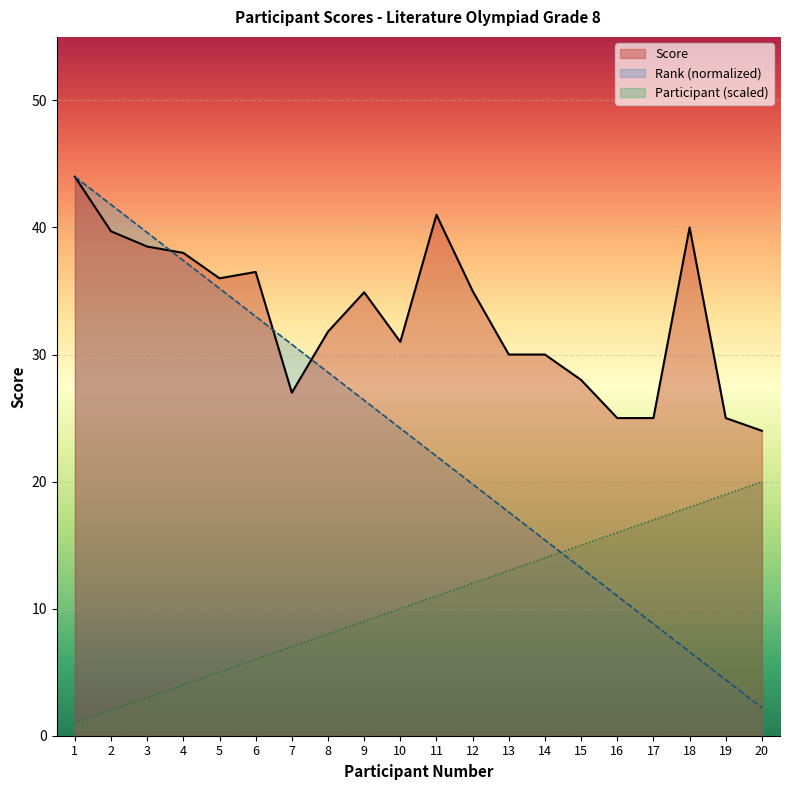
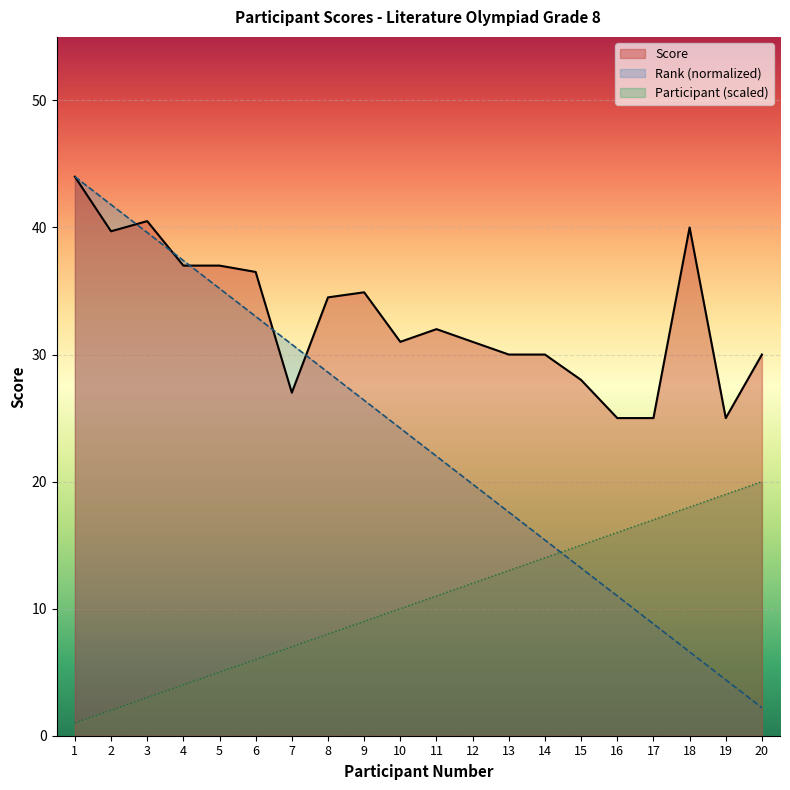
  {
    "Score": {
      "2": 39.7,
-     "3": 38.5,
-     "4": 38,
-     "5": 36,
+     "3": 40.5,
+     "4": 37,
+     "5": 37,
      "6": 36.5,
      "7": 27.0,
-     "8": 31.8,
+     "8": 34.5,
      "9": 34.9,
      "10": 31.0,
-     "11": 41,
-     "12": 35,
+     "11": 32,
+     "12": 31,
      "13": 30.0,
      "14": 30.0,
      "15": 28.0,
      "16": 25.0,
      "17": 25.0,
      "18": 40.0,
      "19": 25.0,
-     "20": 24
+     "20": 30
    }
  }
